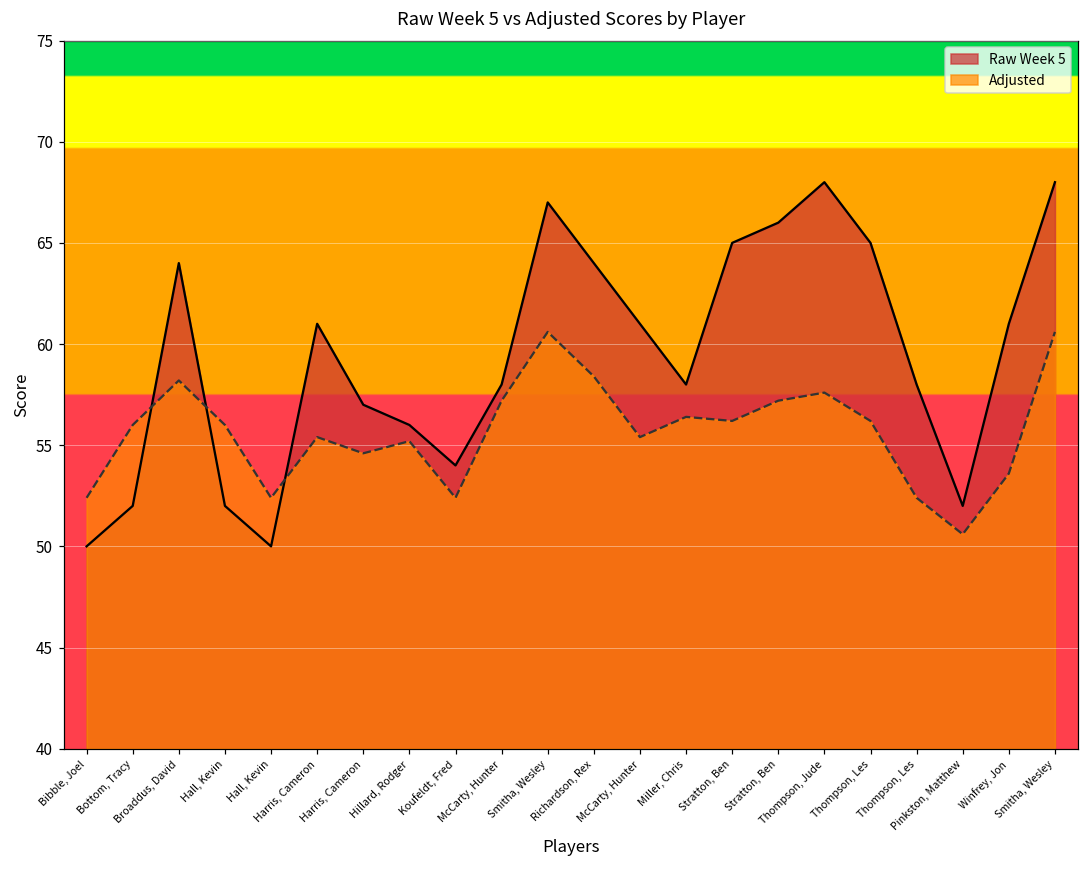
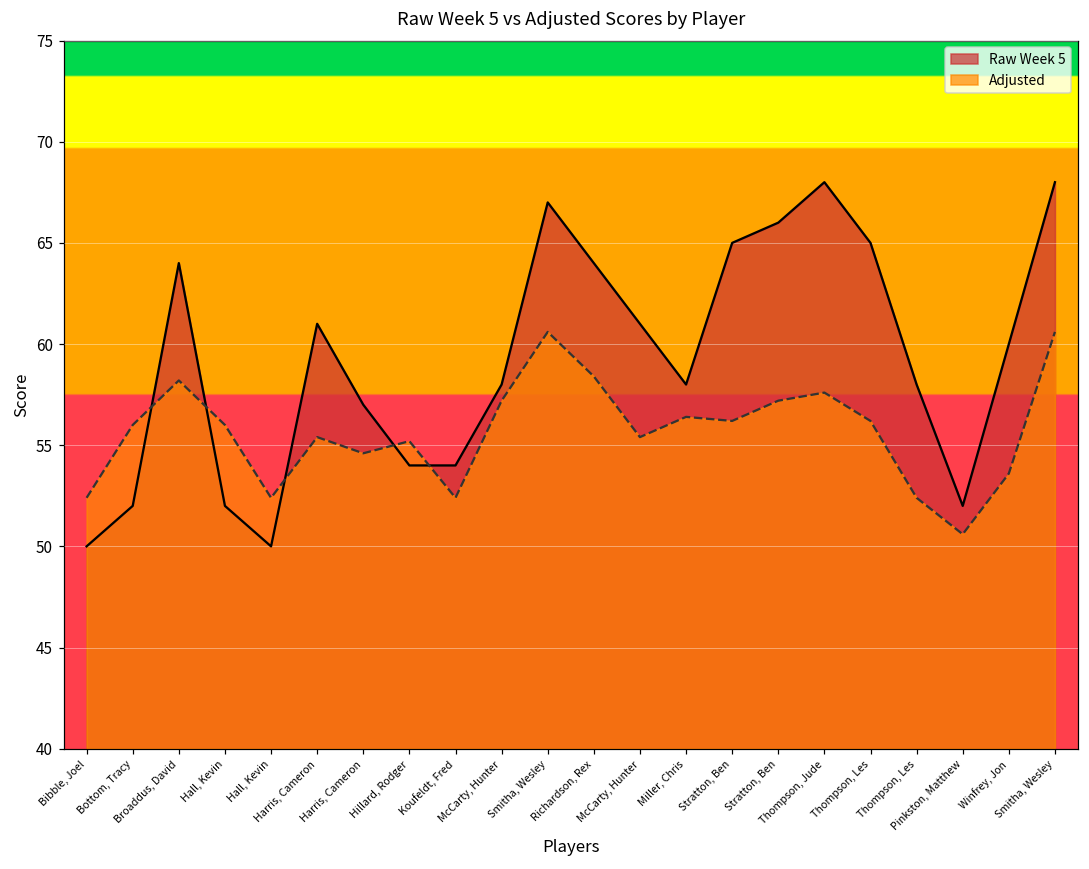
  {
    "Raw Week 5": {
      "Bibble, Joel": 50,
      "Bottom, Tracy": 52,
      "Broaddus, David": 64,
-     "Hillard, Rodger": 56,
+     "Hillard, Rodger": 54,
      "Koufeldt, Fred": 54,
      "Richardson, Rex": 64,
      "Miller, Chris": 58,
      "Thompson, Jude": 68,
      "Pinkston, Matthew": 52,
-     "Winfrey, Jon": 61
+     "Winfrey, Jon": 60
    },
    "Adjusted": {
      "Bibble, Joel": 52.4,
      "Bottom, Tracy": 56,
      "Broaddus, David": 58.2,
      "Hillard, Rodger": 55.2,
      "Koufeldt, Fred": 52.4,
      "Richardson, Rex": 58.4,
      "Miller, Chris": 56.4,
      "Thompson, Jude": 57.6,
      "Pinkston, Matthew": 50.6,
      "Winfrey, Jon": 53.6
    }
  }
